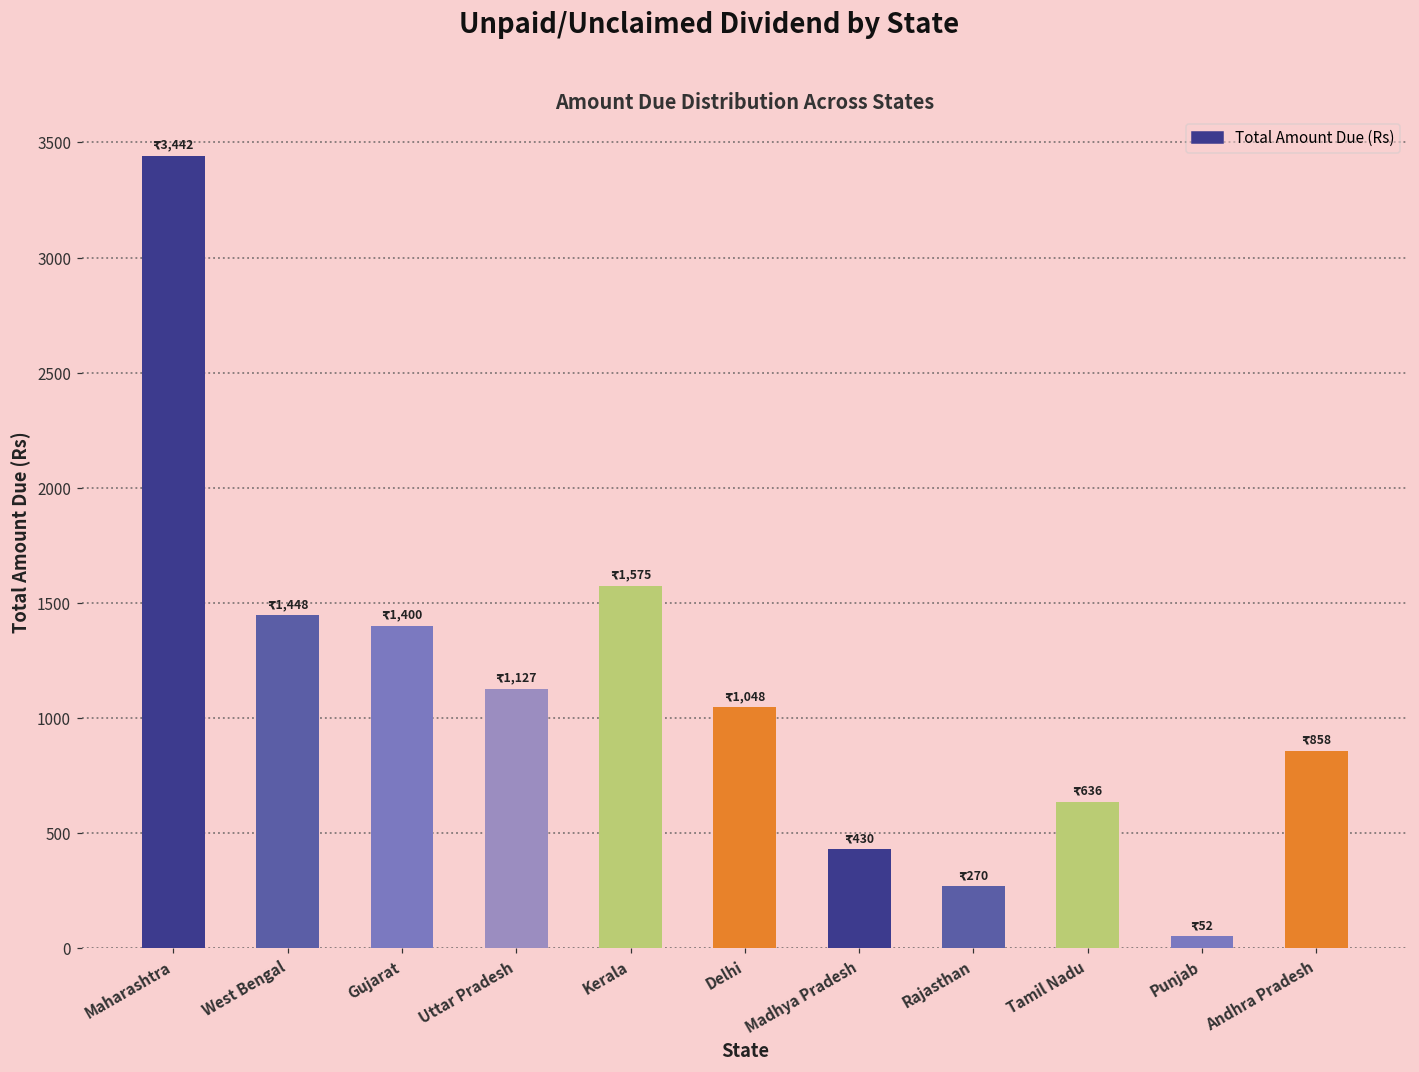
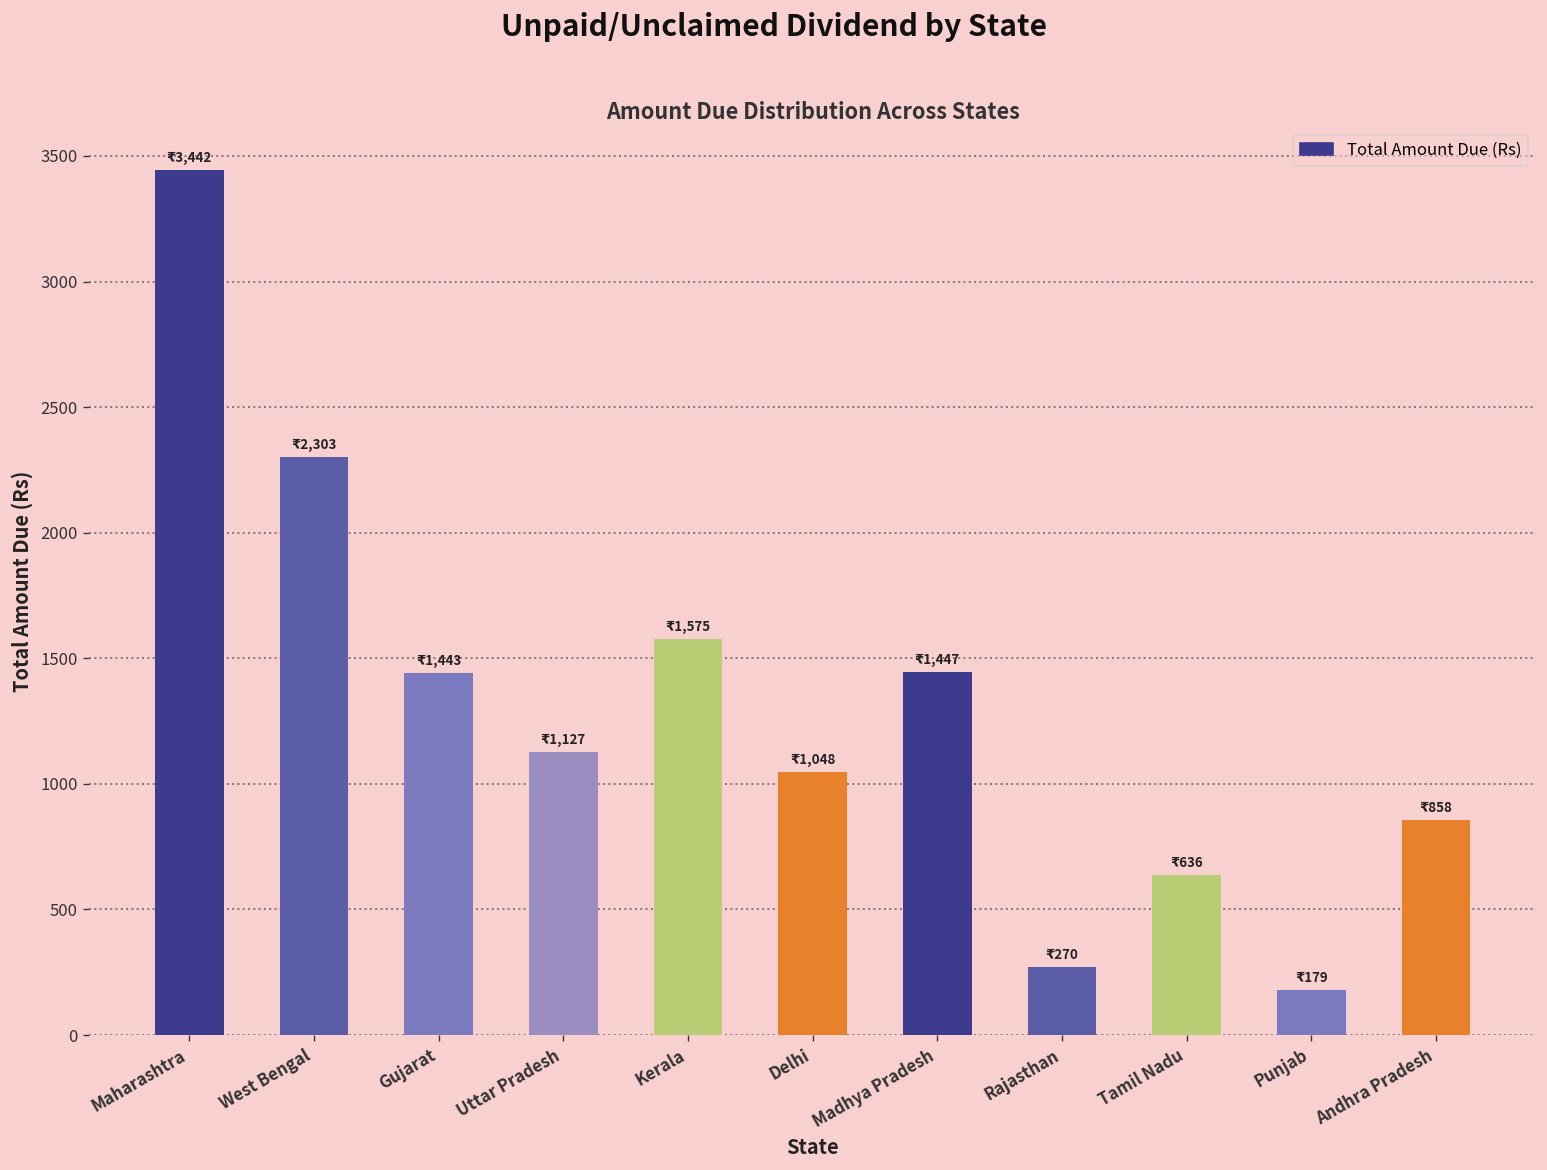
  {
    "Maharashtra": "3,442",
-   "West Bengal": "1,448",
-   "Gujarat": "1,400",
+   "West Bengal": "2,303",
+   "Gujarat": "1,443",
    "Uttar Pradesh": "1,127",
    "Kerala": "1,575",
    "Delhi": "1,048",
-   "Madhya Pradesh": "430",
+   "Madhya Pradesh": "1,447",
    "Rajasthan": "270",
    "Tamil Nadu": "636",
-   "Punjab": "52",
+   "Punjab": "179",
    "Andhra Pradesh": "858"
  }
